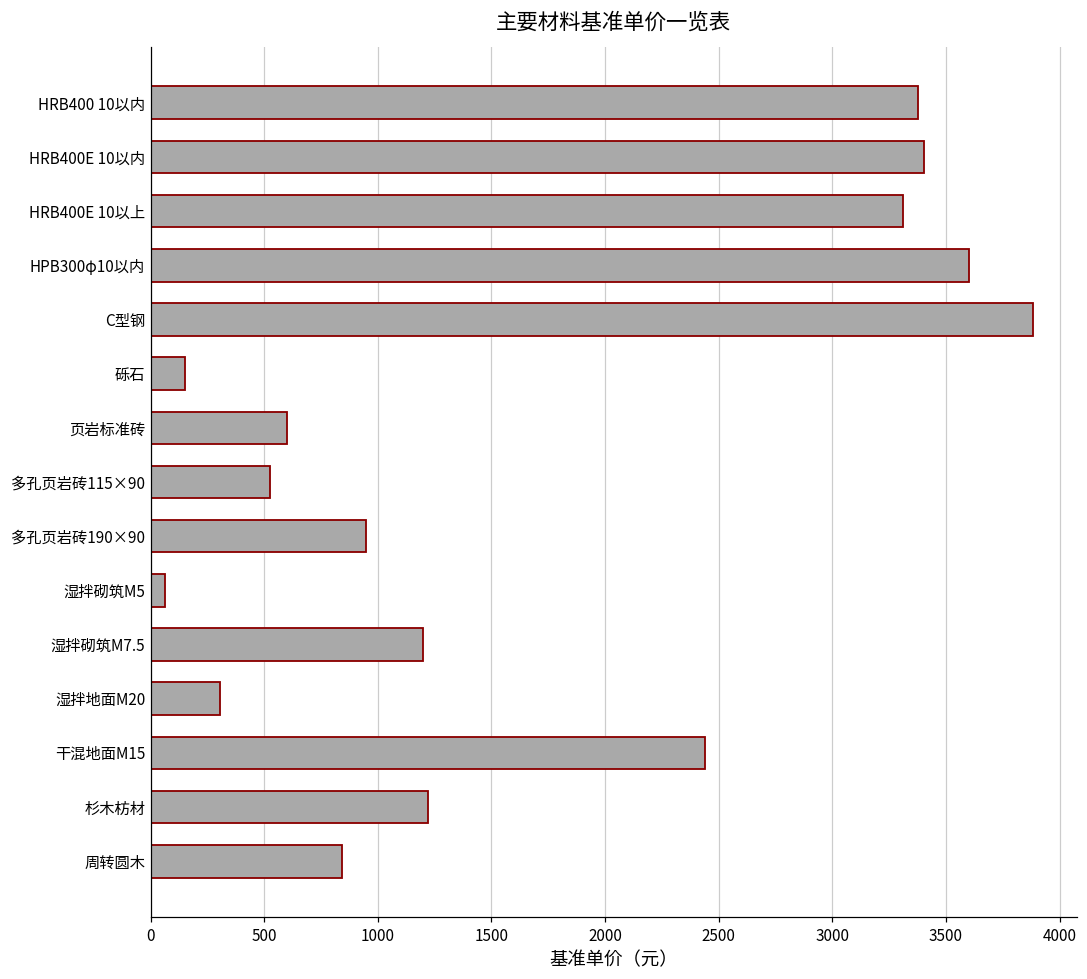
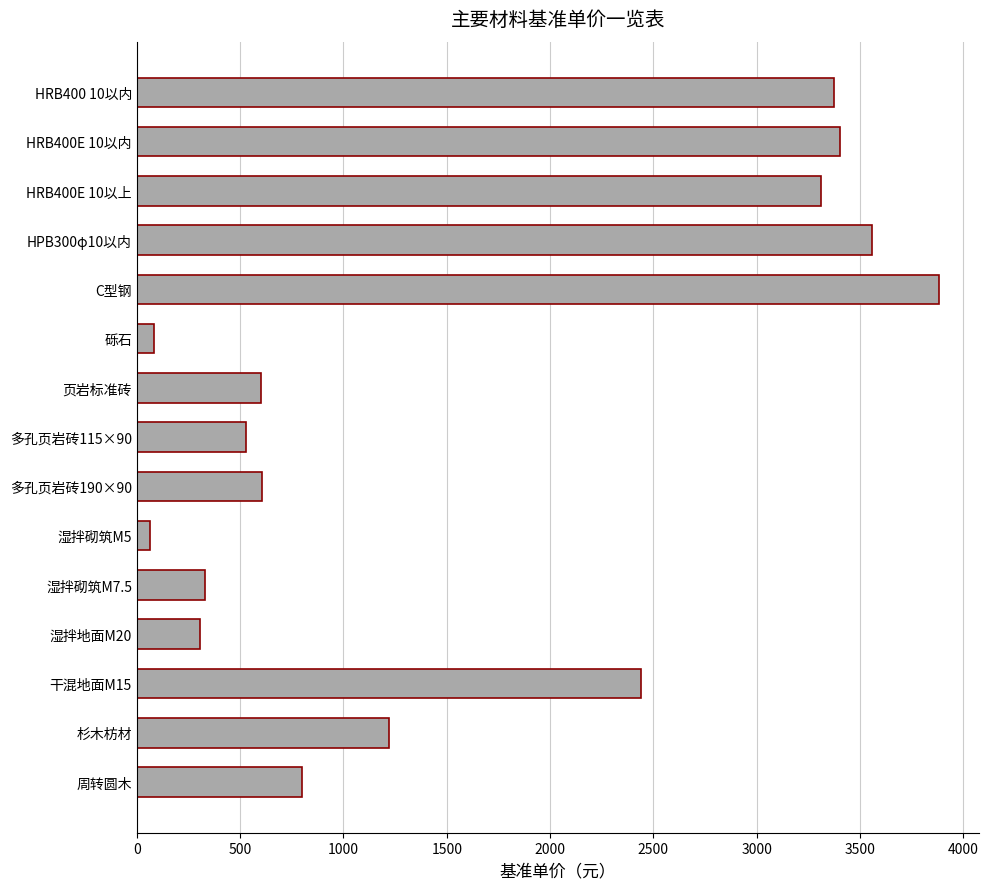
  {
    "HRB400 10以内": 3380,
    "HRB400E 10以内": 3400,
    "HRB400E 10以上": 3310,
-   "HPB300φ10以内": 3600,
+   "HPB300φ10以内": 3560,
    "C型钢": 3880,
-   "砾石": 150,
+   "砾石": 80,
    "页岩标准砖": 600,
    "多孔页岩砖115×90": 530,
-   "多孔页岩砖190×90": 950,
+   "多孔页岩砖190×90": 600,
    "湿拌砌筑M5": 60,
-   "湿拌砌筑M7.5": 1200,
+   "湿拌砌筑M7.5": 330,
    "湿拌地面M20": 300,
    "干混地面M15": 2440,
    "杉木枋材": 1220,
-   "周转圆木": 840
+   "周转圆木": 800
  }
